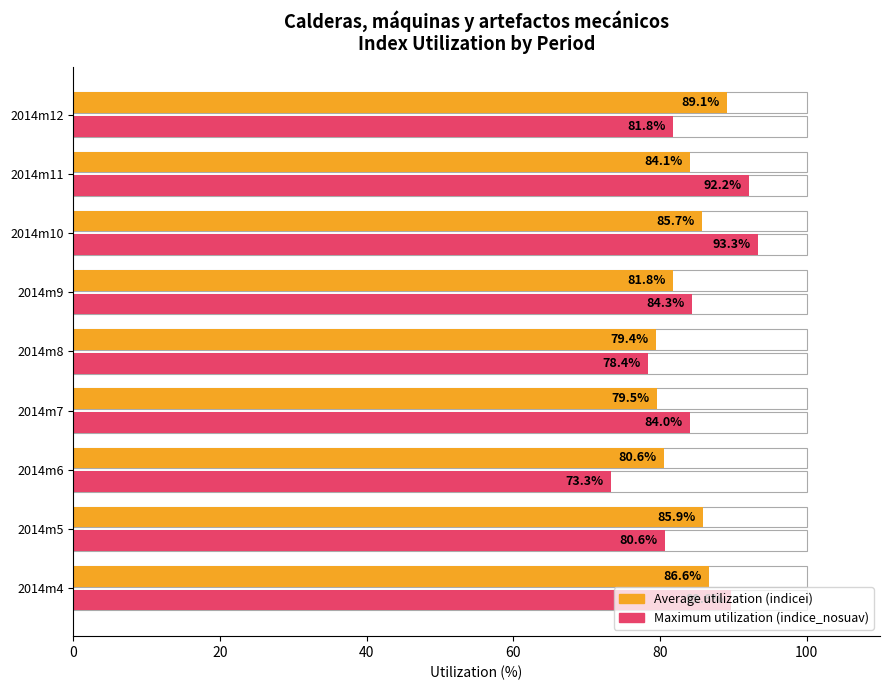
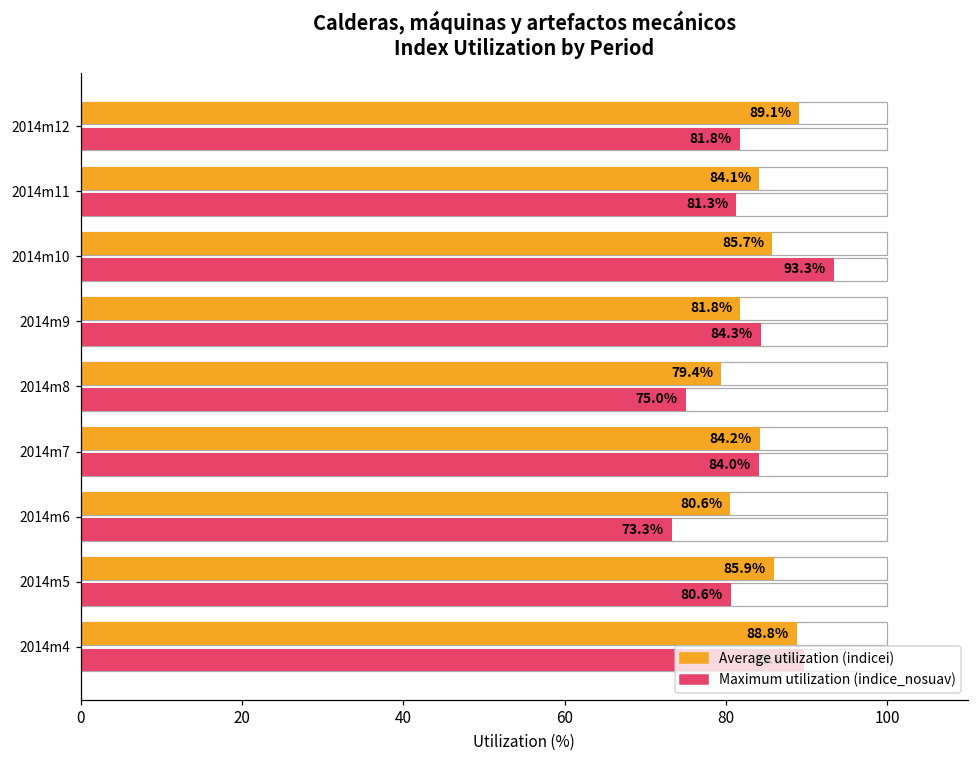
  {
    "Average utilization (indicei)": {
-     "2014m7": "79.5%",
-     "2014m4": "86.6%"
+     "2014m7": "84.2%",
+     "2014m4": "88.8%"
    },
    "Maximum utilization (indice_nosuav)": {
-     "2014m11": "92.2%",
-     "2014m8": "78.4%"
+     "2014m11": "81.3%",
+     "2014m8": "75.0%"
    }
  }
